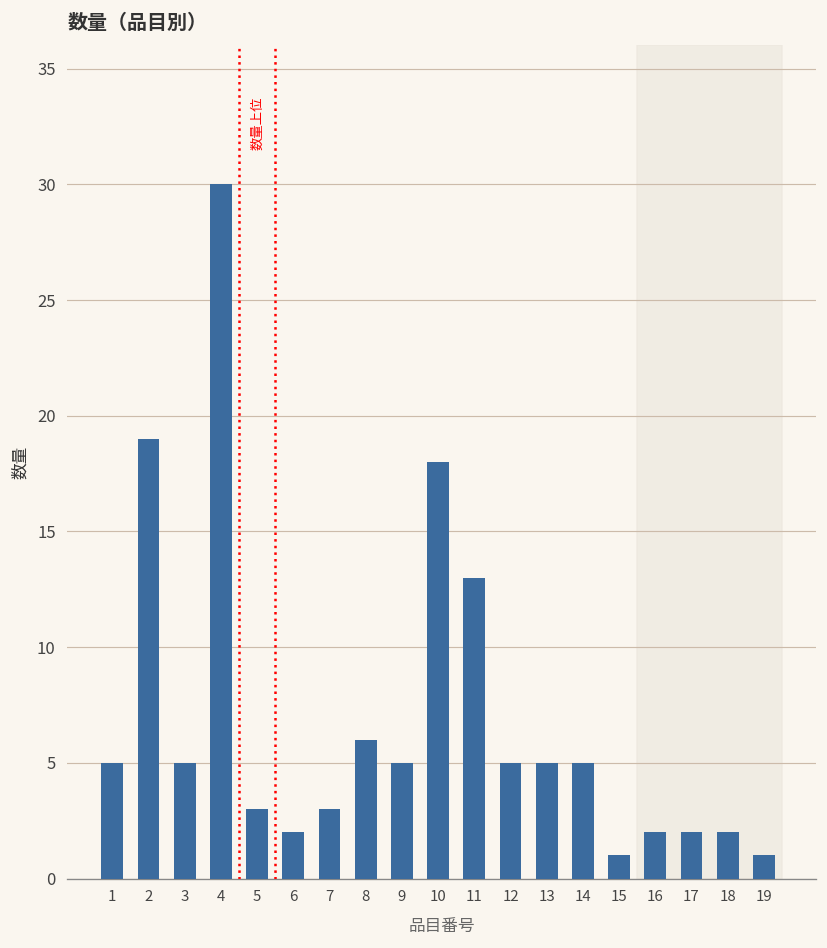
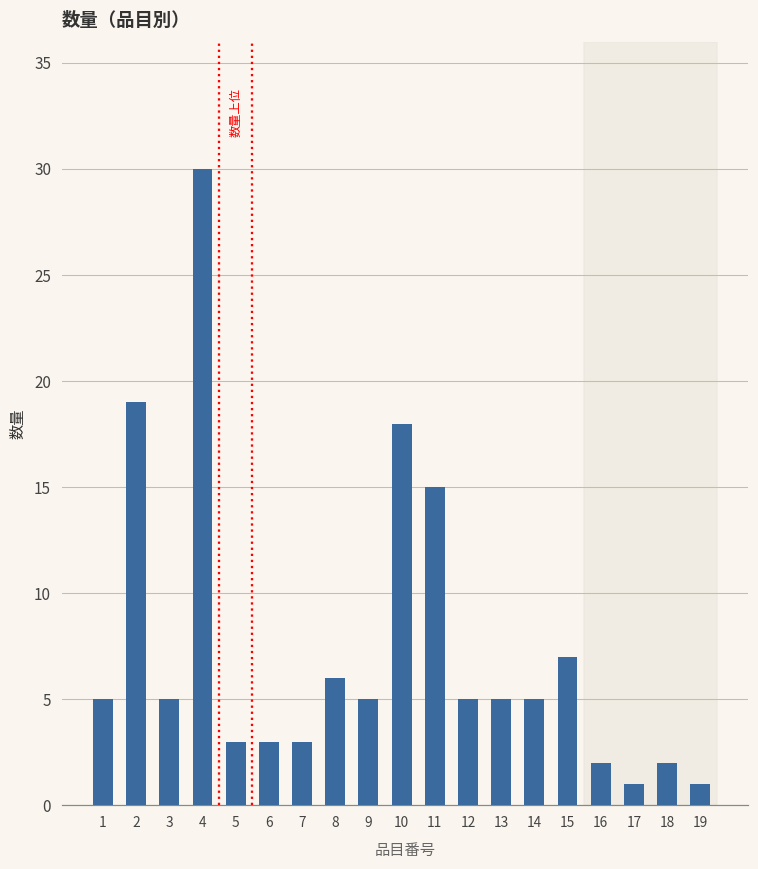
  {
    "1": 5,
    "2": 19,
    "3": 5,
    "4": 30,
    "5": 3,
-   "6": 2,
+   "6": 3,
    "7": 3,
    "8": 6,
    "9": 5,
    "10": 18,
-   "11": 13,
+   "11": 15,
    "12": 5,
    "13": 5,
    "14": 5,
-   "15": 1,
+   "15": 7,
    "16": 2,
-   "17": 2,
+   "17": 1,
    "18": 2,
    "19": 1
  }
